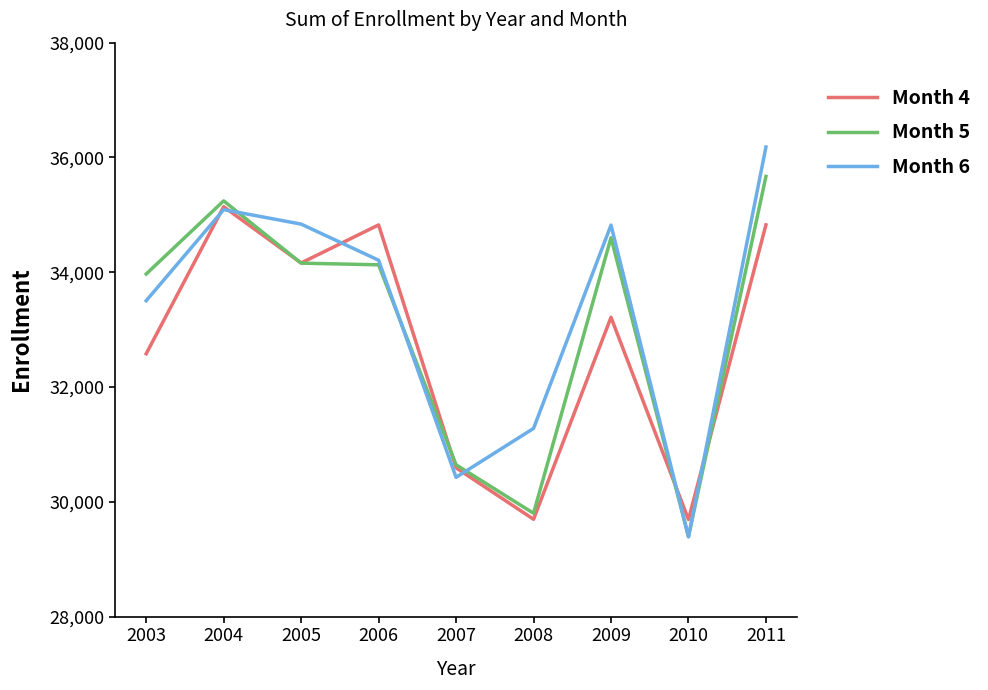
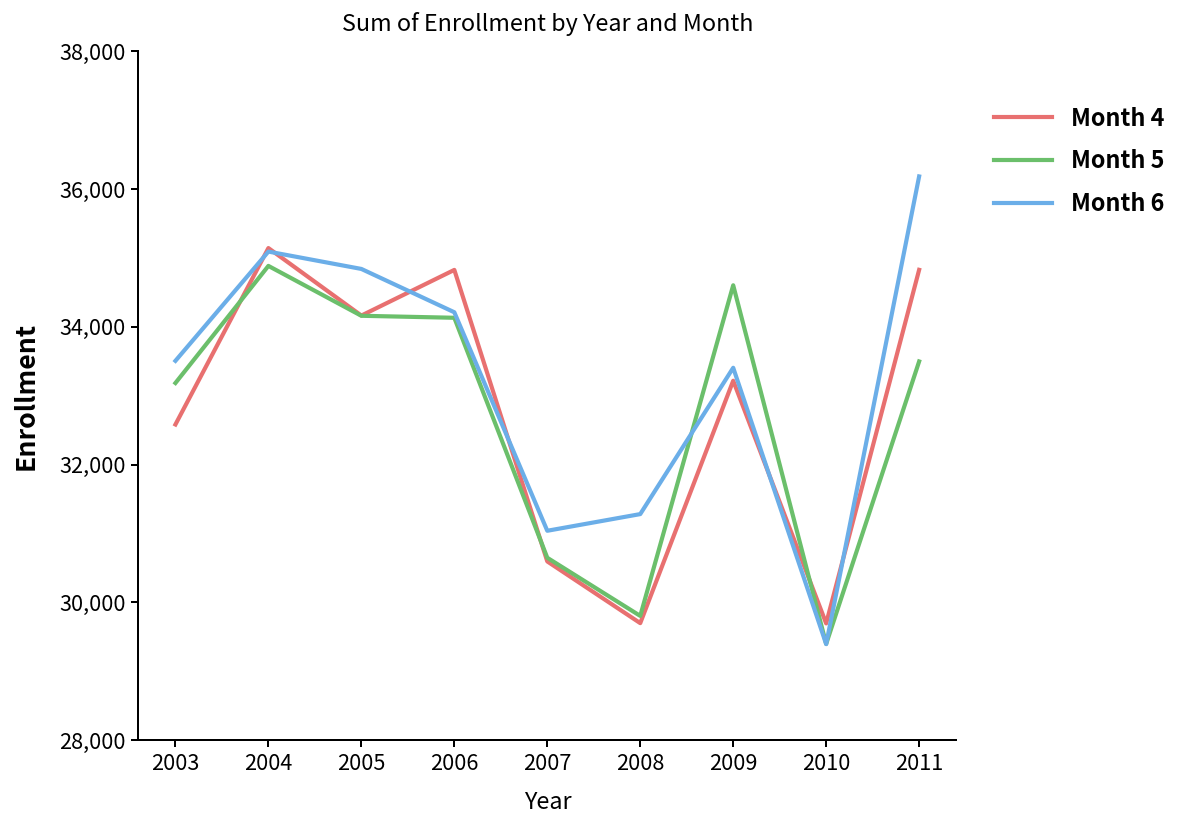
  {
    "Month 4": {
      "2003": "32,600",
      "2004": "35,100",
      "2006": "34,800",
      "2007": "30,600",
      "2008": "29,700",
      "2009": "33,200",
      "2010": "29,700",
      "2011": "34,800"
    },
    "Month 5": {
-     "2003": "34,000",
-     "2004": "35,200",
+     "2003": "33,200",
+     "2004": "34,900",
      "2006": "34,100",
      "2007": "30,600",
      "2008": "29,800",
      "2009": "34,600",
-     "2011": "35,700"
+     "2011": "33,500"
    },
    "Month 6": {
      "2003": "33,500",
      "2004": "35,100",
      "2005": "34,800",
      "2006": "34,200",
-     "2007": "30,400",
+     "2007": "31,000",
      "2008": "31,300",
-     "2009": "34,800",
+     "2009": "33,400",
      "2011": "36,200"
    }
  }
